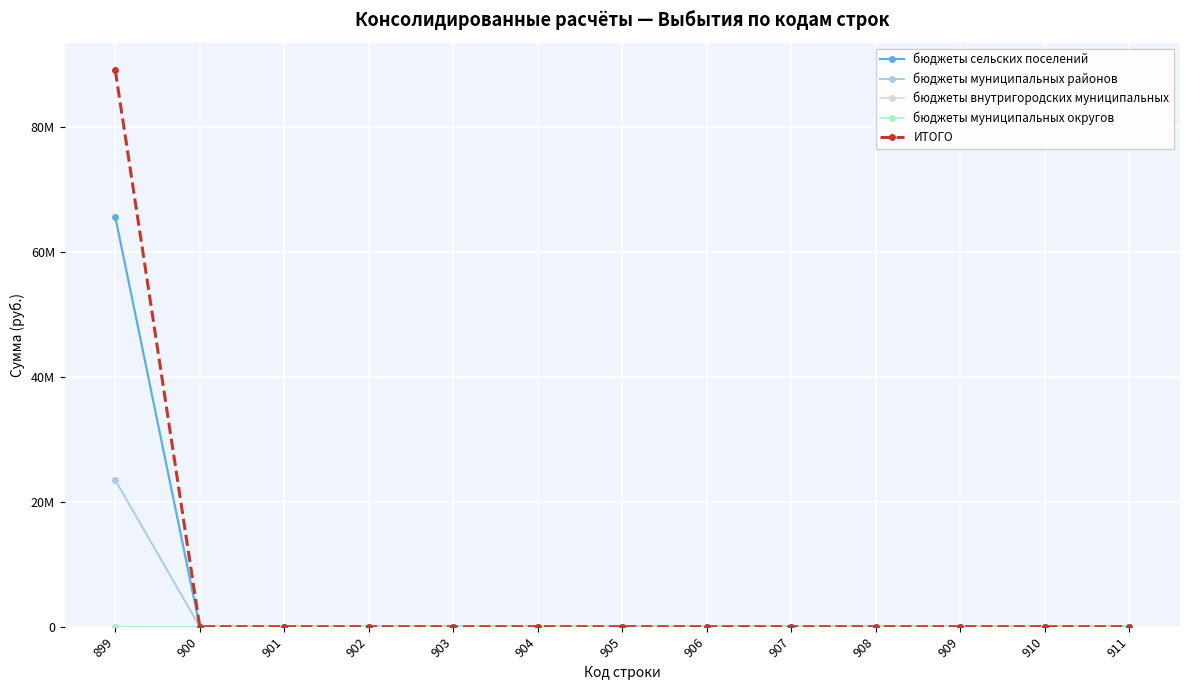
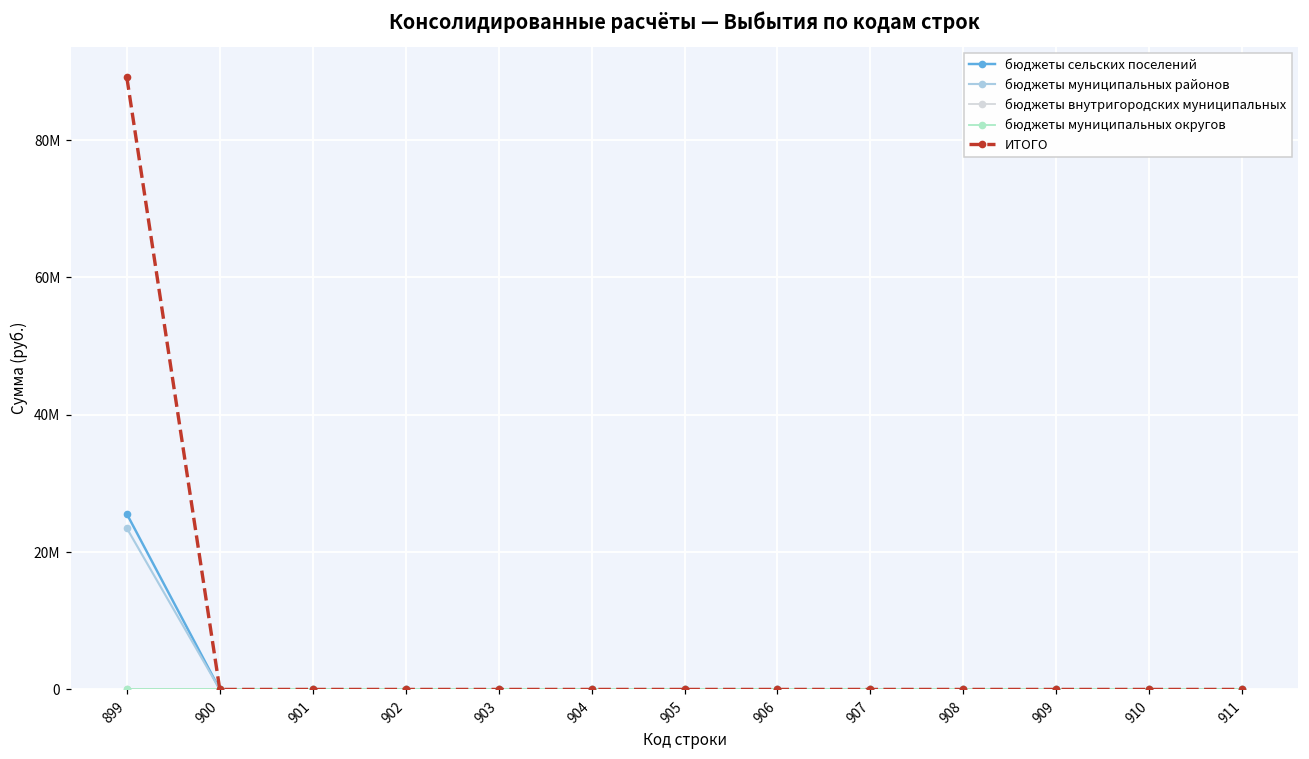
  {
    "бюджеты сельских поселений": {
-     "899": 66000000
+     "899": 26000000
    },
    "ИТОГО": {
      "899": 89000000
    }
  }
